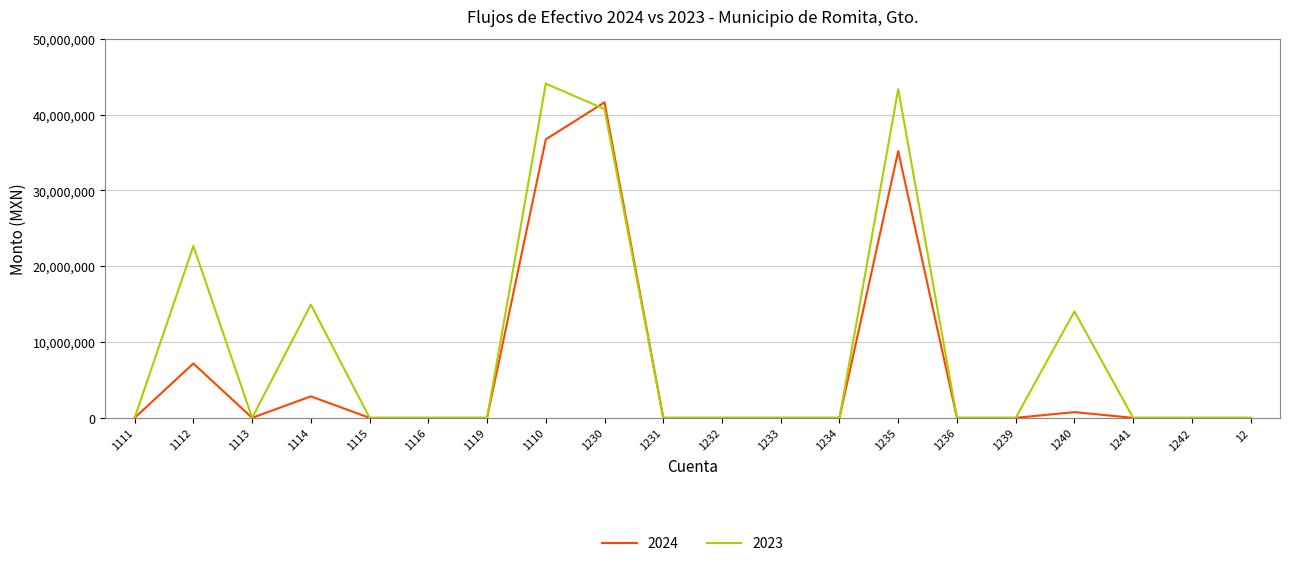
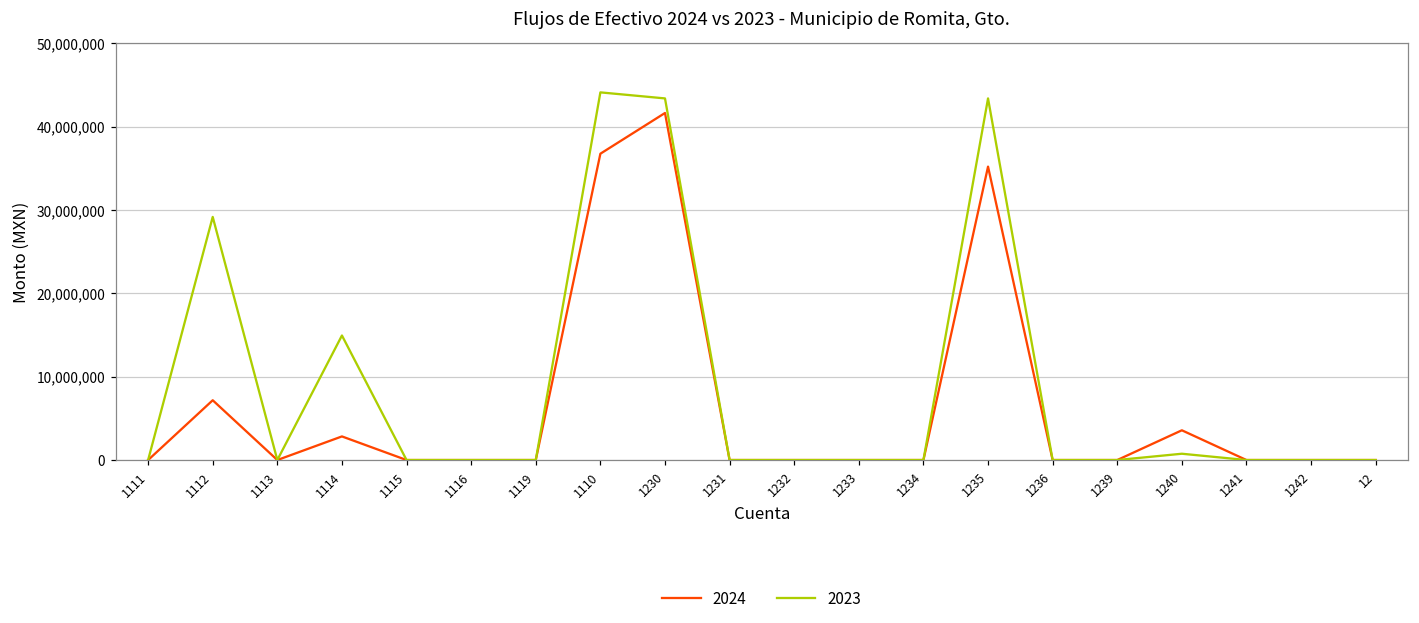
  {
    "2024": {
      "1112": "7,000,000",
      "1114": "3,000,000",
      "1110": "37,000,000",
      "1230": "42,000,000",
      "1235": "35,000,000",
-     "1240": "1,000,000"
+     "1240": "4,000,000"
    },
    "2023": {
-     "1112": "23,000,000",
+     "1112": "29,000,000",
      "1114": "15,000,000",
      "1110": "44,000,000",
-     "1230": "41,000,000",
+     "1230": "43,000,000",
      "1235": "43,000,000",
-     "1240": "14,000,000"
+     "1240": "1,000,000"
    }
  }
